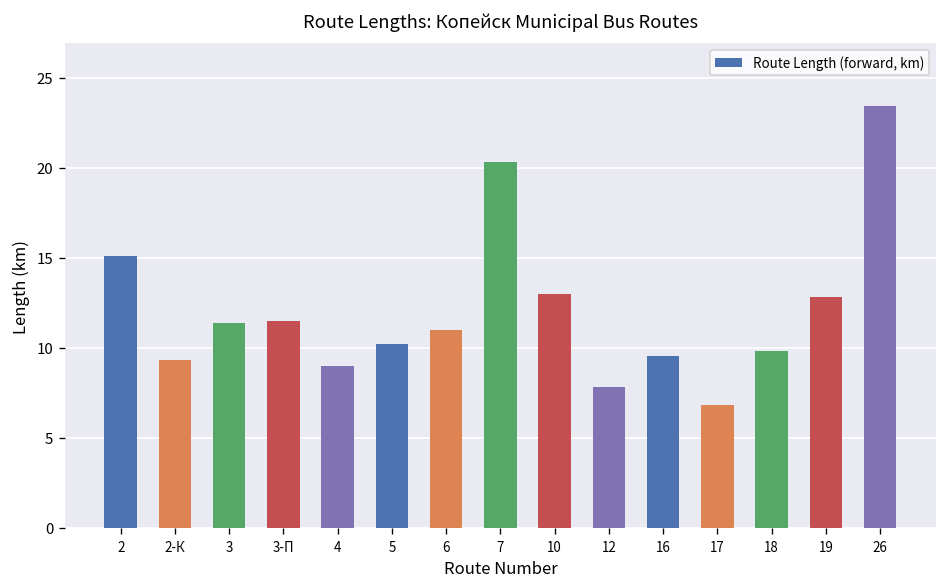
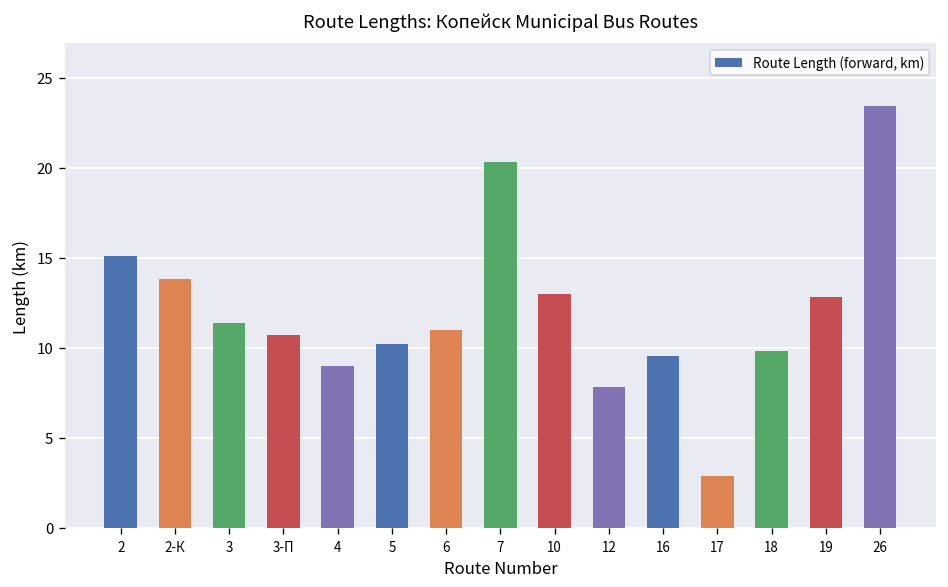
  {
    "2": 15.1,
-   "2-К": 9.3,
+   "2-К": 13.8,
    "3": 11.4,
-   "3-П": 11.5,
+   "3-П": 10.7,
    "4": 9.0,
    "5": 10.2,
    "6": 11.0,
    "7": 20.3,
    "10": 13.0,
    "12": 7.8,
    "16": 9.6,
-   "17": 6.9,
+   "17": 2.9,
    "18": 9.8,
    "19": 12.8,
    "26": 23.4
  }
